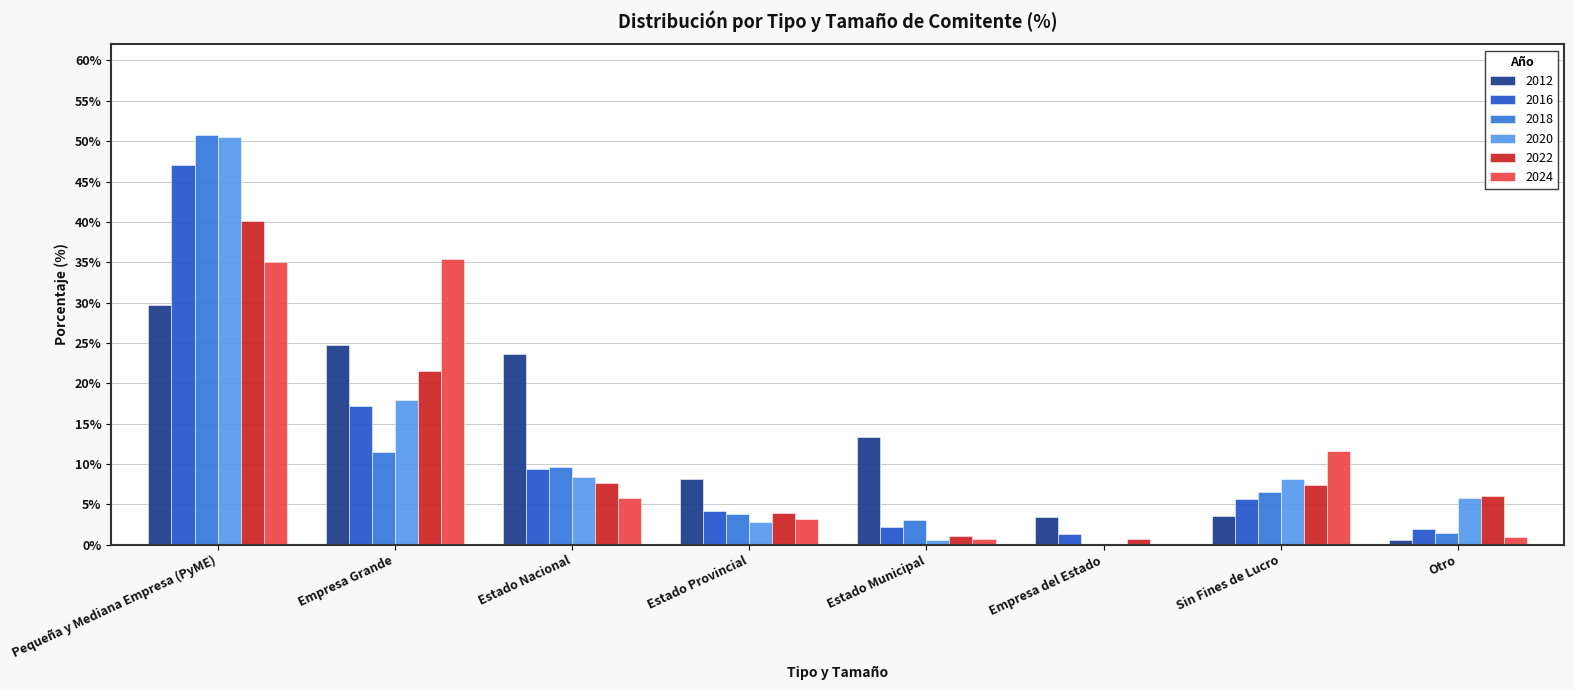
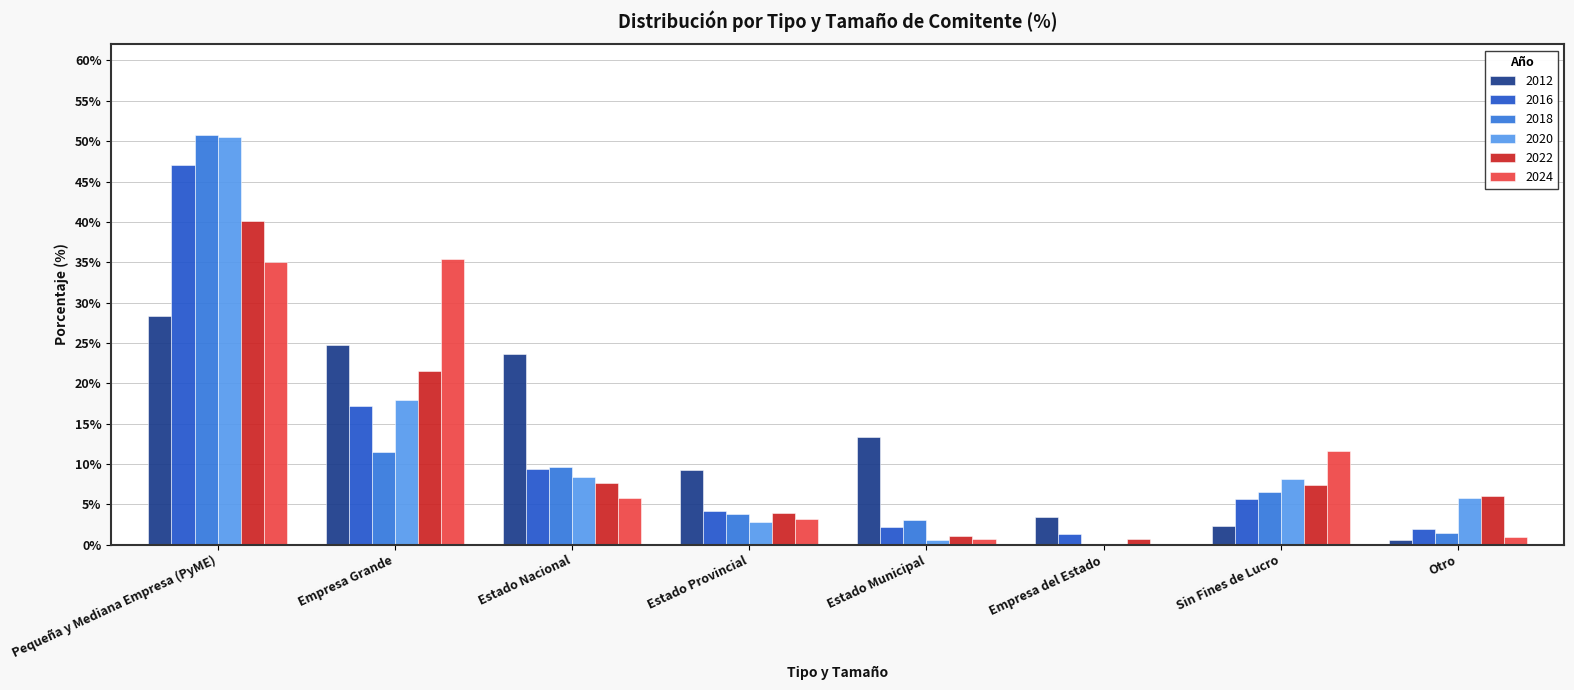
  {
    "2012": {
-     "Pequeña y Mediana Empresa (PyME)": "30%",
+     "Pequeña y Mediana Empresa (PyME)": "28%",
      "Empresa Grande": "25%",
      "Estado Nacional": "24%",
-     "Estado Provincial": "8%",
+     "Estado Provincial": "9%",
      "Estado Municipal": "13%",
      "Empresa del Estado": "3%",
-     "Sin Fines de Lucro": "4%",
+     "Sin Fines de Lucro": "2%",
      "Otro": "1%"
    }
  }
